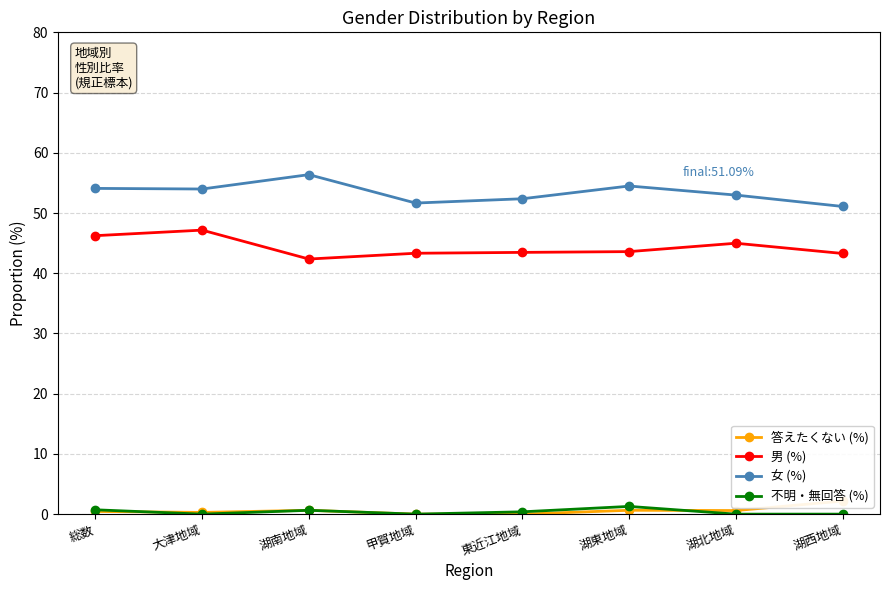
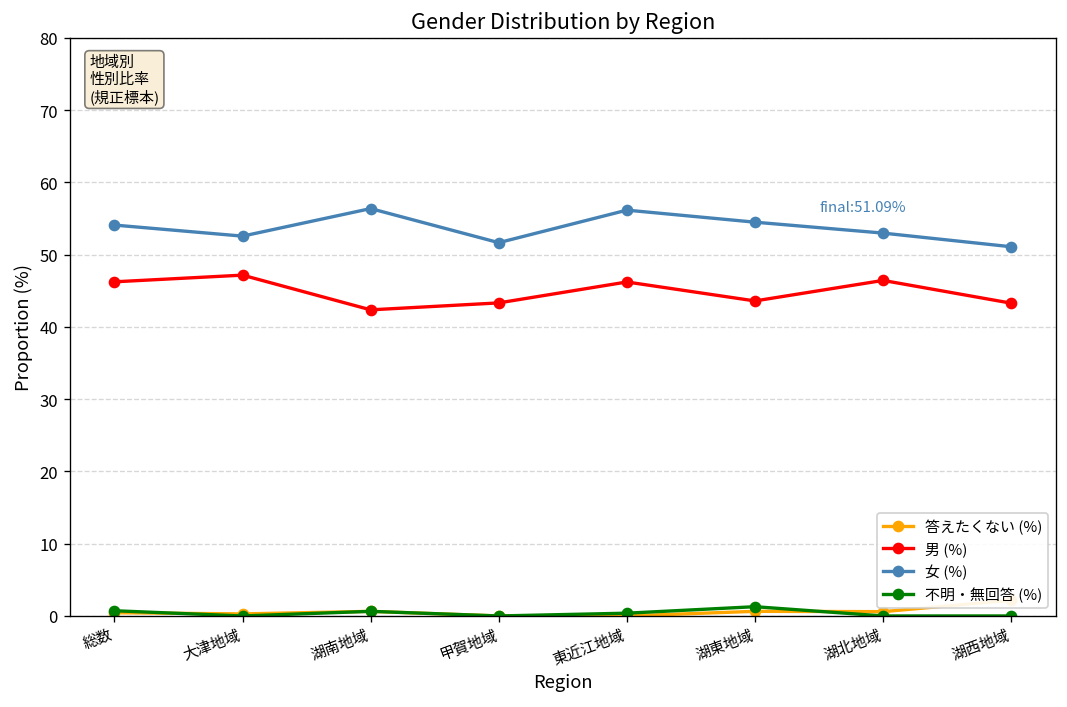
  {
    "答えたくない (%)": {
      "湖東地域": 1,
      "湖北地域": 1
    },
    "男 (%)": {
      "総数": 46,
      "大津地域": 47,
      "湖南地域": 42,
      "甲賀地域": 43,
-     "東近江地域": 43,
+     "東近江地域": 46,
      "湖東地域": 44,
-     "湖北地域": 45,
+     "湖北地域": 46,
      "湖西地域": 43
    },
    "女 (%)": {
      "総数": 54,
-     "大津地域": 54,
+     "大津地域": 53,
      "湖南地域": 56,
      "甲賀地域": 52,
-     "東近江地域": 52,
+     "東近江地域": 56,
      "湖東地域": 54,
      "湖西地域": 51
    },
    "不明・無回答 (%)": {
      "湖東地域": 1,
      "湖北地域": 0,
      "湖西地域": 0
    }
  }
